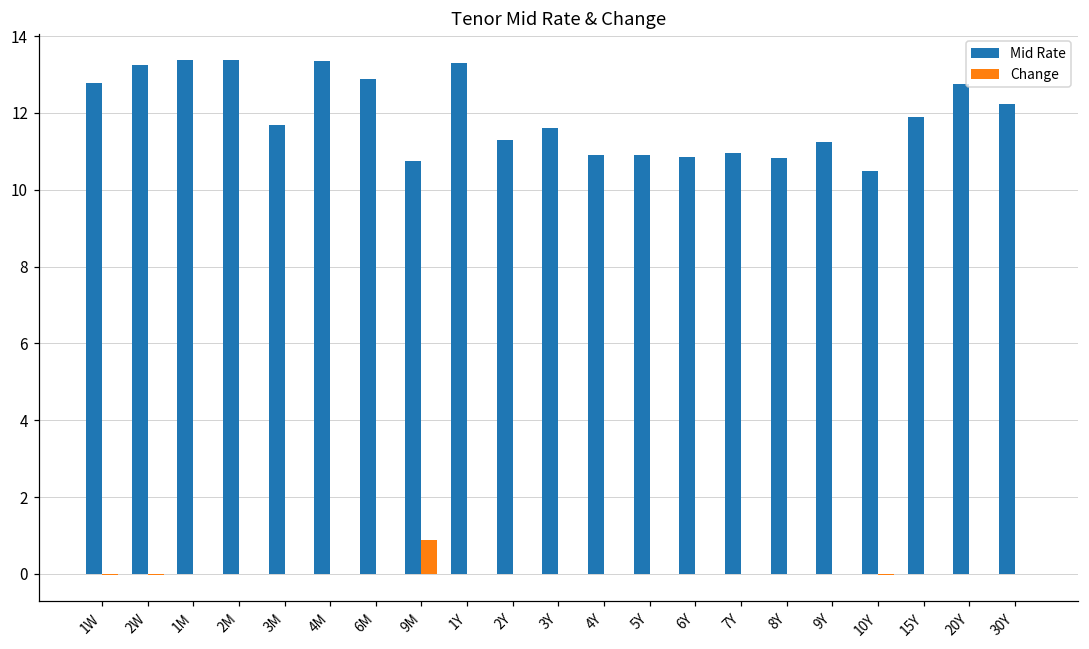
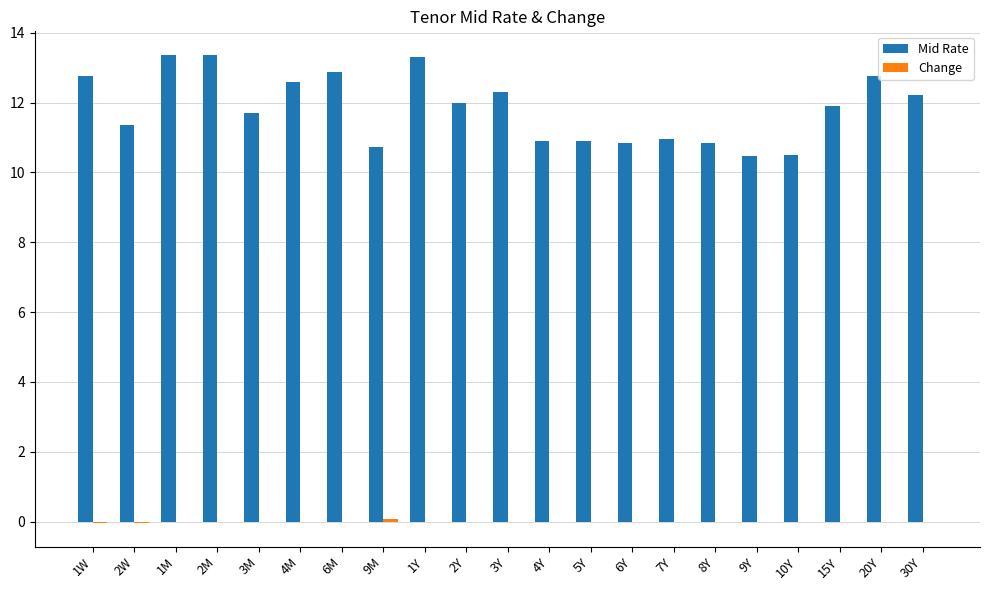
  {
    "Mid Rate": {
      "1W": 12.8,
-     "2W": 13.3,
+     "2W": 11.4,
      "1M": 13.4,
      "2M": 13.4,
      "3M": 11.7,
-     "4M": 13.4,
+     "4M": 12.6,
      "6M": 12.9,
      "9M": 10.7,
      "1Y": 13.3,
-     "2Y": 11.3,
-     "3Y": 11.6,
+     "2Y": 12.0,
+     "3Y": 12.3,
      "4Y": 10.9,
      "5Y": 10.9,
      "6Y": 10.8,
      "7Y": 11.0,
      "8Y": 10.8,
-     "9Y": 11.2,
+     "9Y": 10.5,
      "10Y": 10.5,
      "15Y": 11.9,
      "20Y": 12.8,
      "30Y": 12.2
    },
    "Change": {
      "4M": 0.0,
      "6M": 0.0,
-     "9M": 0.9,
+     "9M": 0.1,
      "1Y": 0.0,
      "3Y": 0.0,
      "4Y": 0.0,
      "5Y": 0.0,
      "6Y": 0.0,
      "7Y": 0.0,
      "8Y": 0.0,
      "9Y": 0.0,
      "15Y": 0.0,
      "20Y": 0.0,
      "30Y": 0.0
    }
  }
